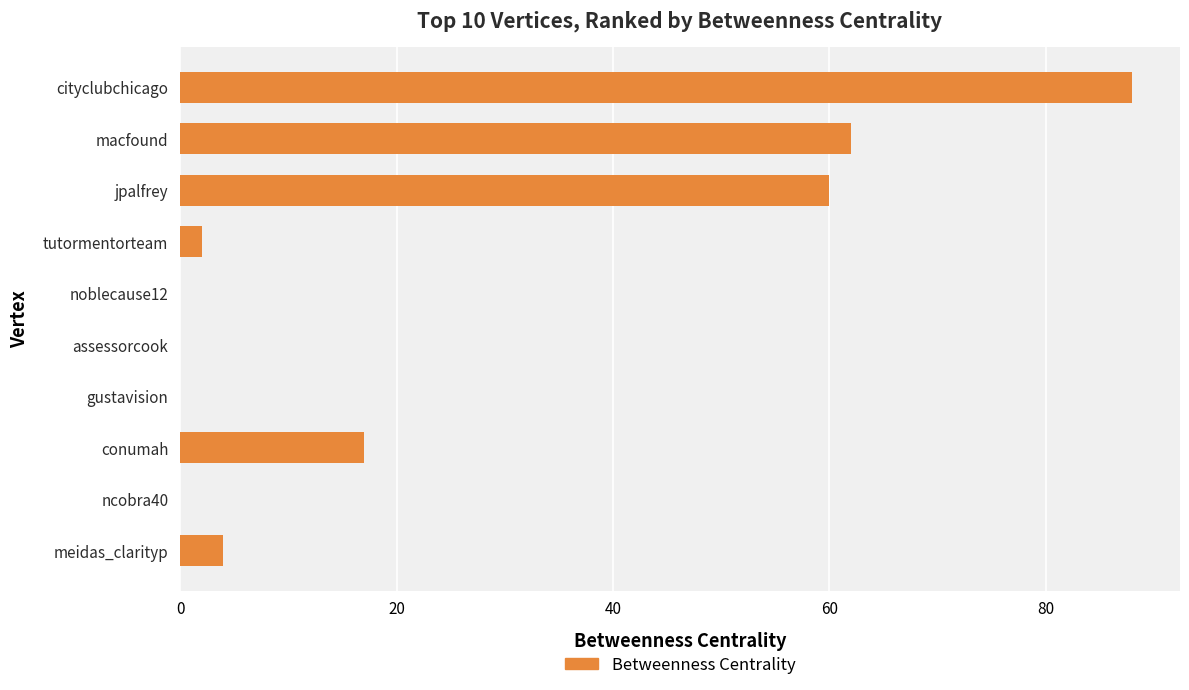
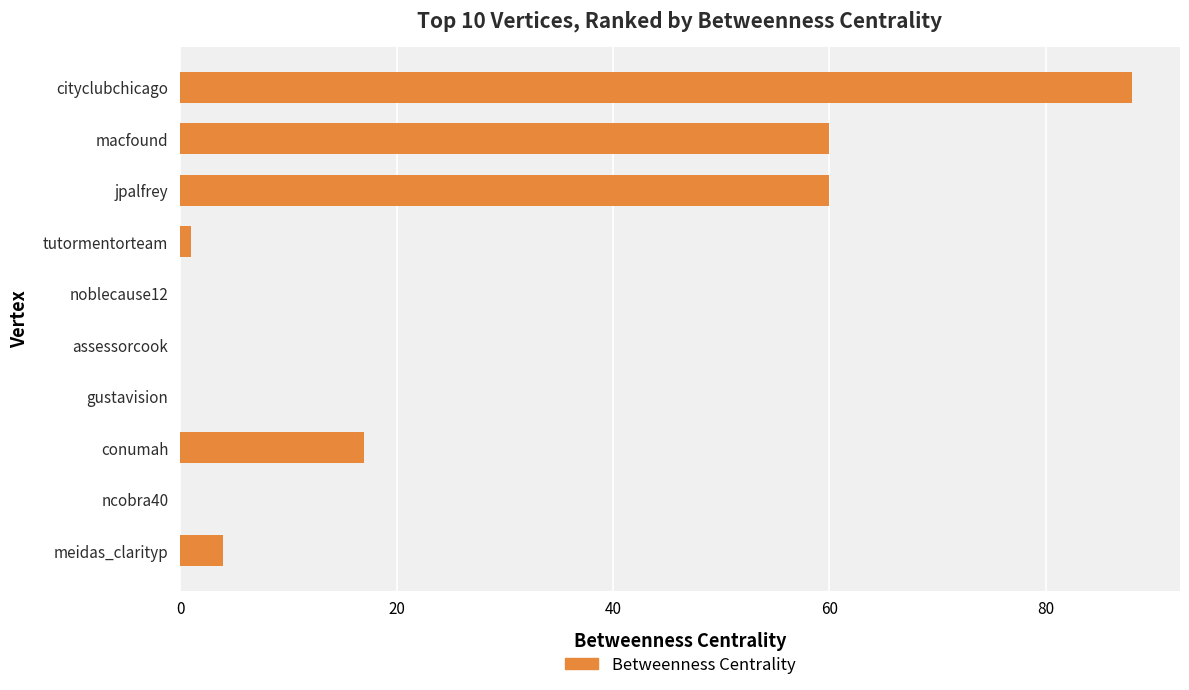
  {
    "cityclubchicago": 88,
-   "macfound": 62,
+   "macfound": 60,
    "jpalfrey": 60,
-   "tutormentorteam": 2,
+   "tutormentorteam": 1,
    "noblecause12": 0,
    "assessorcook": 0,
    "gustavision": 0,
    "conumah": 17,
    "ncobra40": 0,
    "meidas_clarityp": 4
  }
